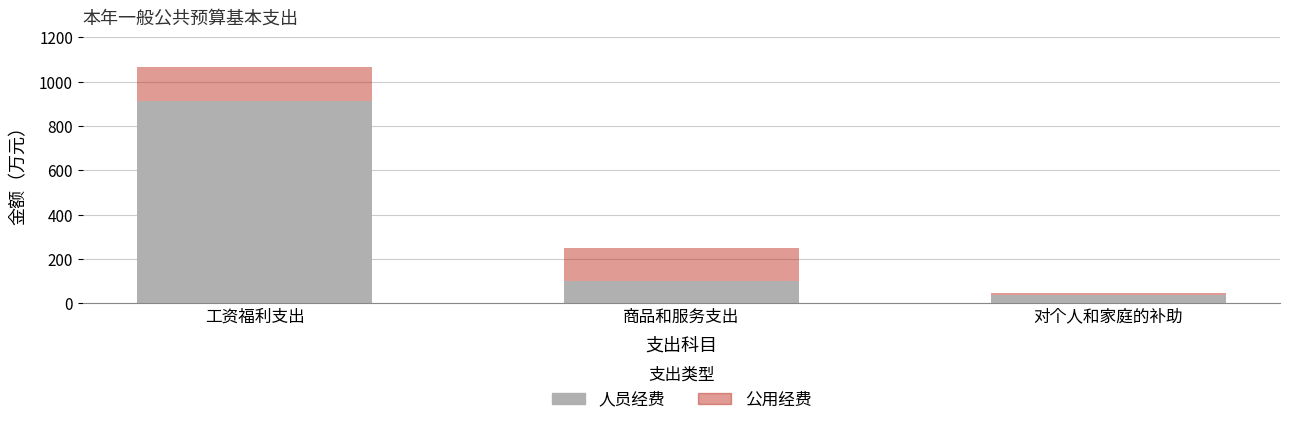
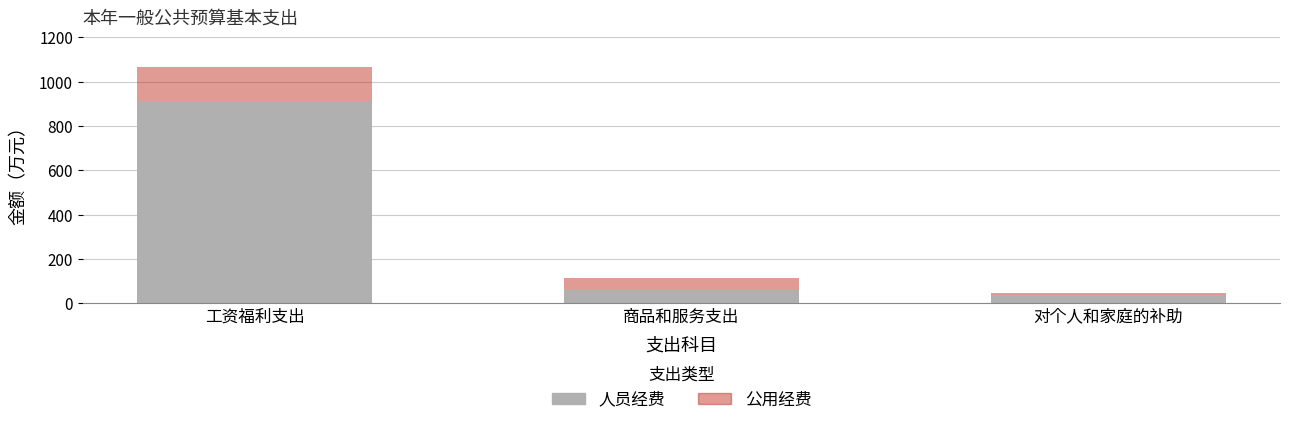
  {
    "人员经费": {
      "工资福利支出": 910,
-     "商品和服务支出": 100,
+     "商品和服务支出": 60,
      "对个人和家庭的补助": 30
    },
    "公用经费": {
      "工资福利支出": 150,
-     "商品和服务支出": 150,
+     "商品和服务支出": 50,
      "对个人和家庭的补助": 10
    }
  }
